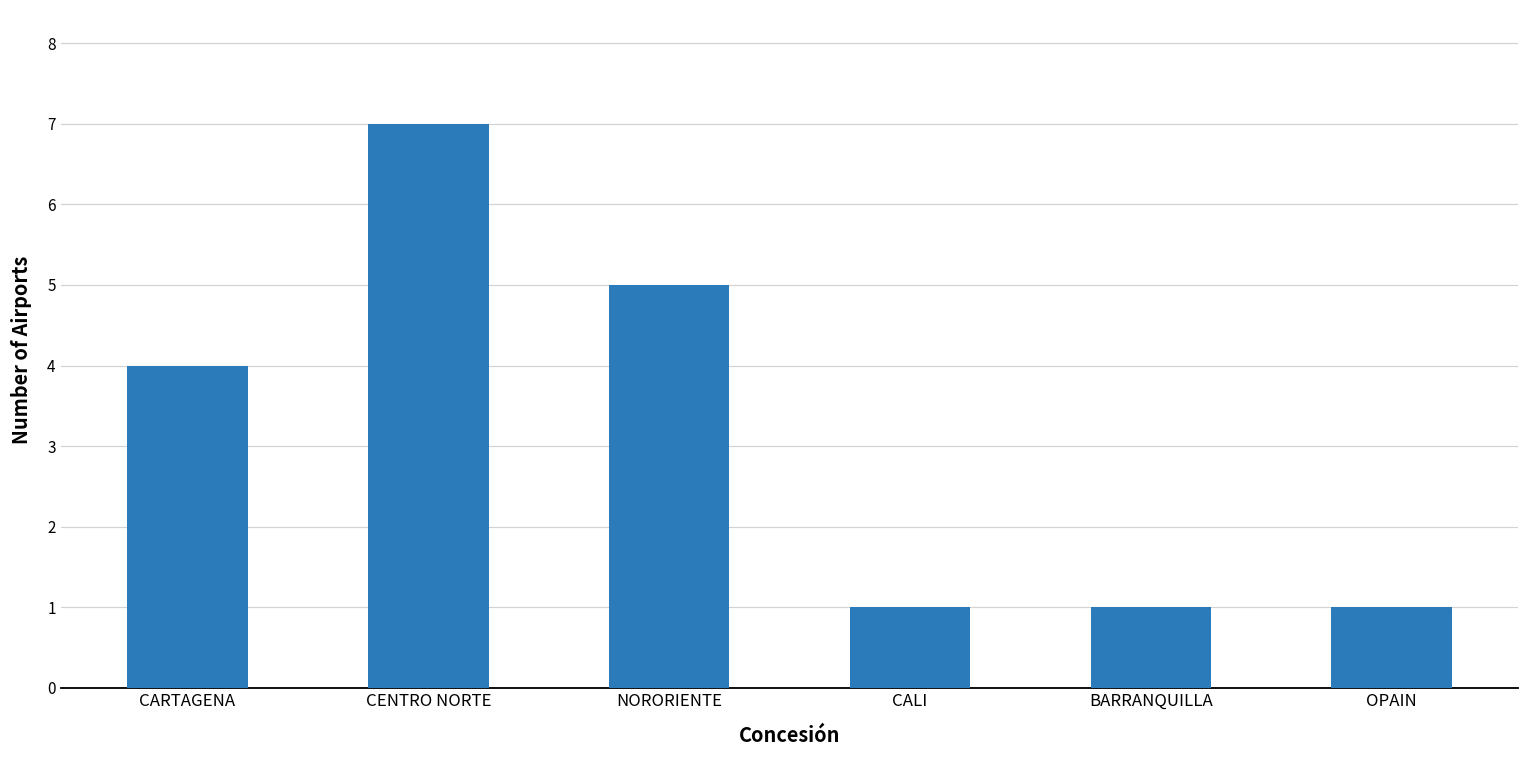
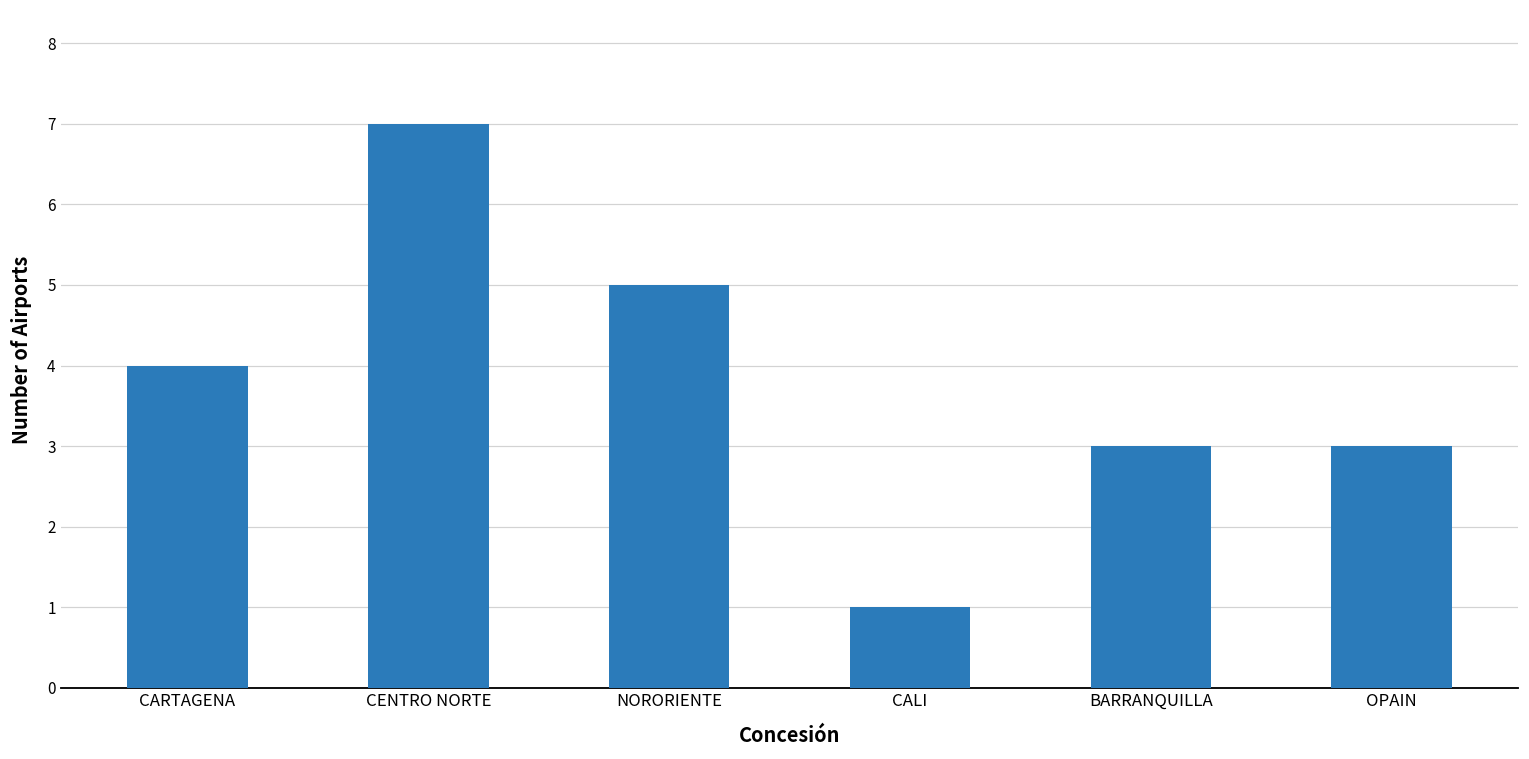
  {
    "CARTAGENA": 4,
    "CENTRO NORTE": 7,
    "NORORIENTE": 5,
    "CALI": 1,
-   "BARRANQUILLA": 1,
-   "OPAIN": 1
+   "BARRANQUILLA": 3,
+   "OPAIN": 3
  }
